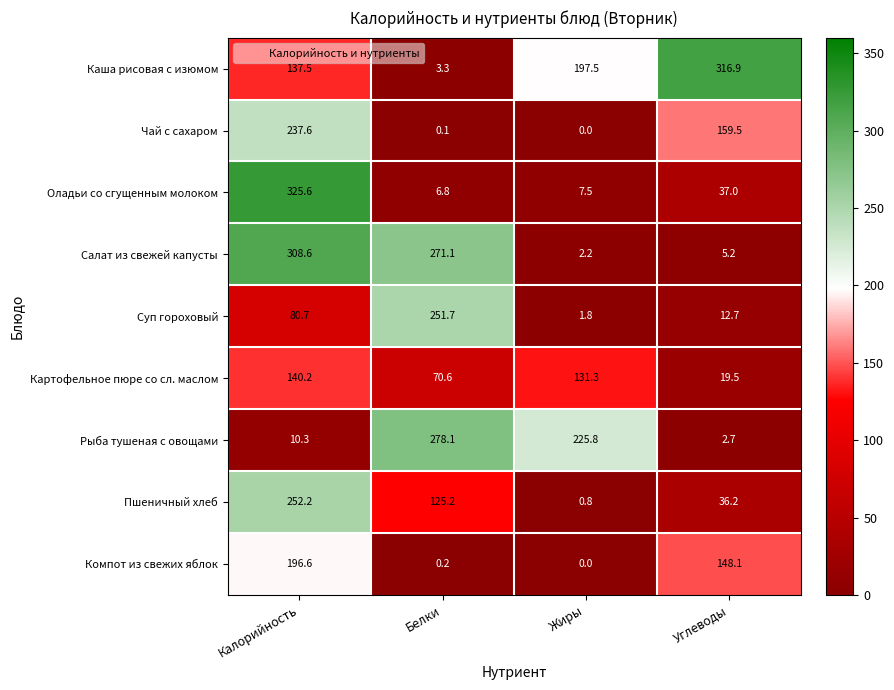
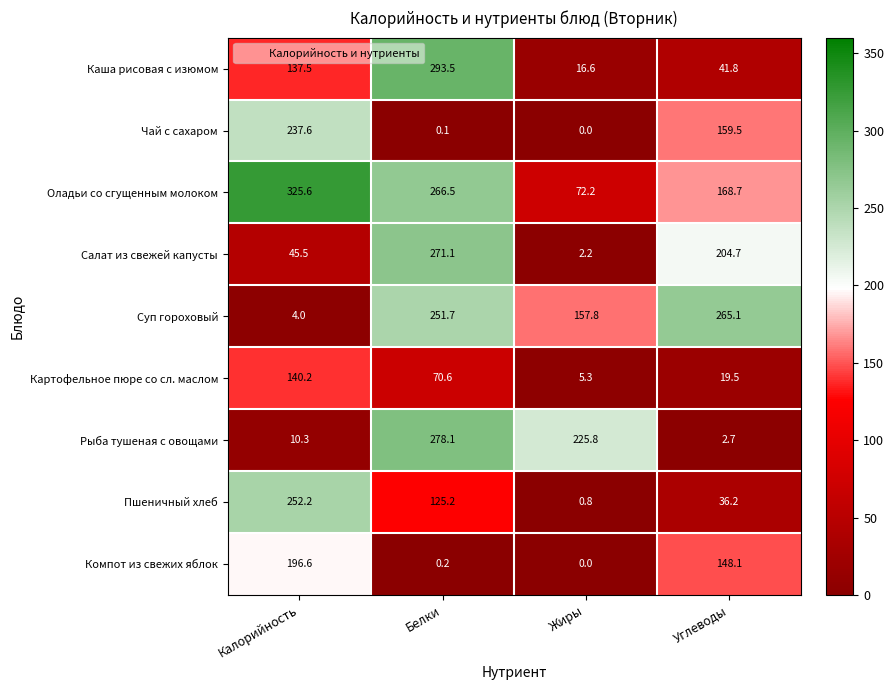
  {
    "Каша рисовая с изюмом": {
      "Калорийность": 137.5,
-     "Белки": 3.3,
-     "Жиры": 197.5,
-     "Углеводы": 316.9
+     "Белки": 293.5,
+     "Жиры": 16.6,
+     "Углеводы": 41.8
    },
    "Чай с сахаром": {
      "Калорийность": 237.6,
      "Белки": 0.1,
      "Жиры": 0.0,
      "Углеводы": 159.5
    },
    "Оладьи со сгущенным молоком": {
      "Калорийность": 325.6,
-     "Белки": 6.8,
-     "Жиры": 7.5,
-     "Углеводы": 37.0
+     "Белки": 266.5,
+     "Жиры": 72.2,
+     "Углеводы": 168.7
    },
    "Салат из свежей капусты": {
-     "Калорийность": 308.6,
+     "Калорийность": 45.5,
      "Белки": 271.1,
      "Жиры": 2.2,
-     "Углеводы": 5.2
+     "Углеводы": 204.7
    },
    "Суп гороховый": {
-     "Калорийность": 80.7,
+     "Калорийность": 4.0,
      "Белки": 251.7,
-     "Жиры": 1.8,
-     "Углеводы": 12.7
+     "Жиры": 157.8,
+     "Углеводы": 265.1
    },
    "Картофельное пюре со сл. маслом": {
      "Калорийность": 140.2,
      "Белки": 70.6,
-     "Жиры": 131.3,
+     "Жиры": 5.3,
      "Углеводы": 19.5
    },
    "Рыба тушеная с овощами": {
      "Калорийность": 10.3,
      "Белки": 278.1,
      "Жиры": 225.8,
      "Углеводы": 2.7
    },
    "Пшеничный хлеб": {
      "Калорийность": 252.2,
      "Белки": 125.2,
      "Жиры": 0.8,
      "Углеводы": 36.2
    },
    "Компот из свежих яблок": {
      "Калорийность": 196.6,
      "Белки": 0.2,
      "Жиры": 0.0,
      "Углеводы": 148.1
    }
  }
